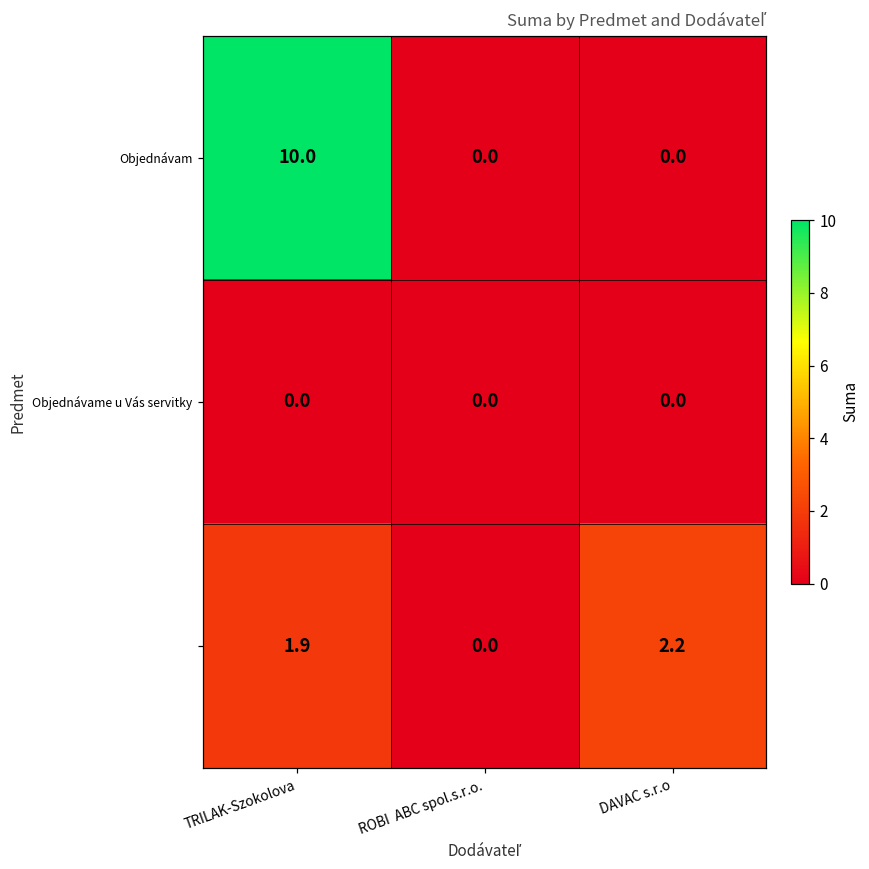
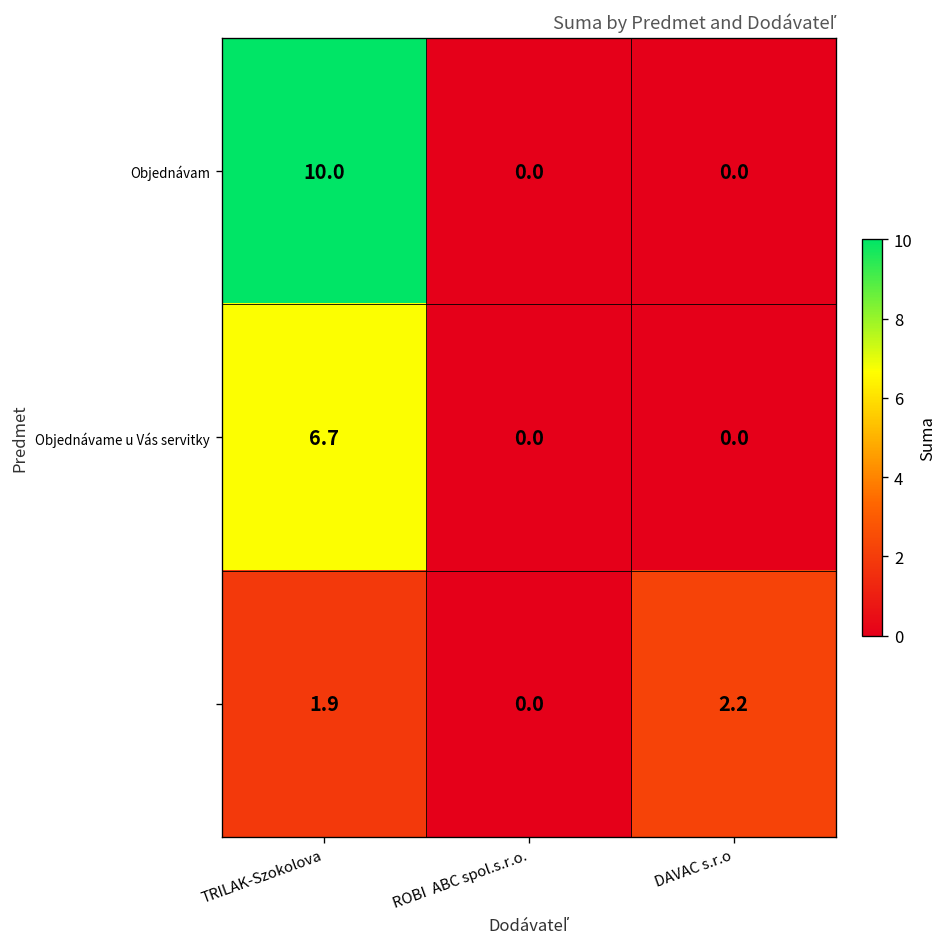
  {
    "Objednávam": {
      "TRILAK-Szokolova": 10.0,
      "ROBI ABC spol.s.r.o.": 0.0,
      "DAVAC s.r.o": 0.0
    },
    "Objednávame u Vás servitky": {
-     "TRILAK-Szokolova": 0.0,
+     "TRILAK-Szokolova": 6.7,
      "ROBI ABC spol.s.r.o.": 0.0,
      "DAVAC s.r.o": 0.0
    }
  }
